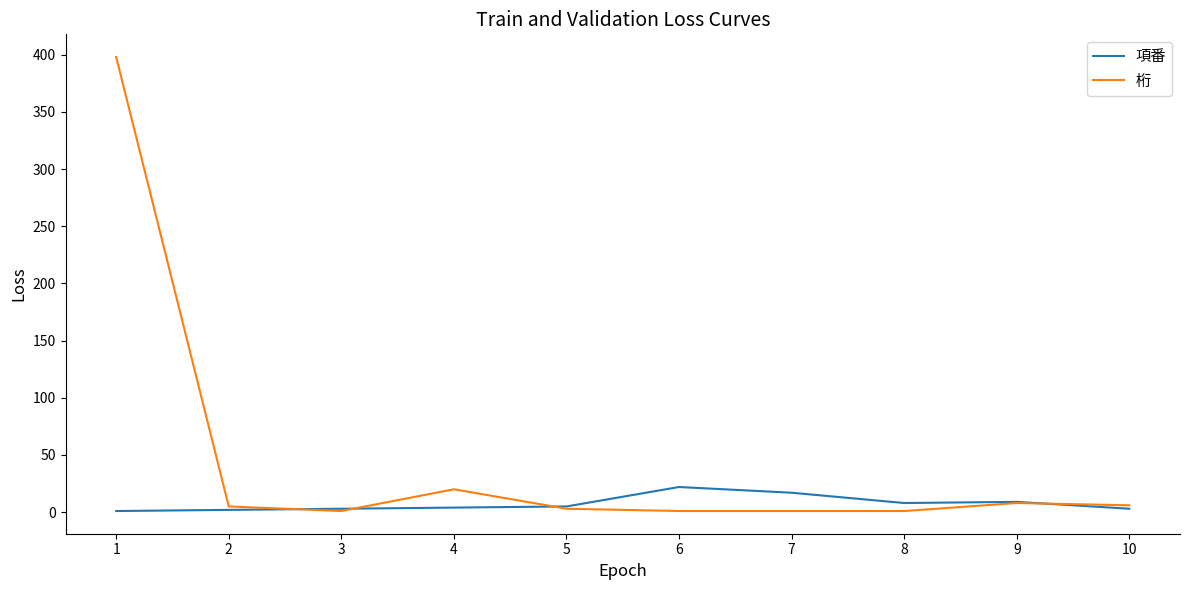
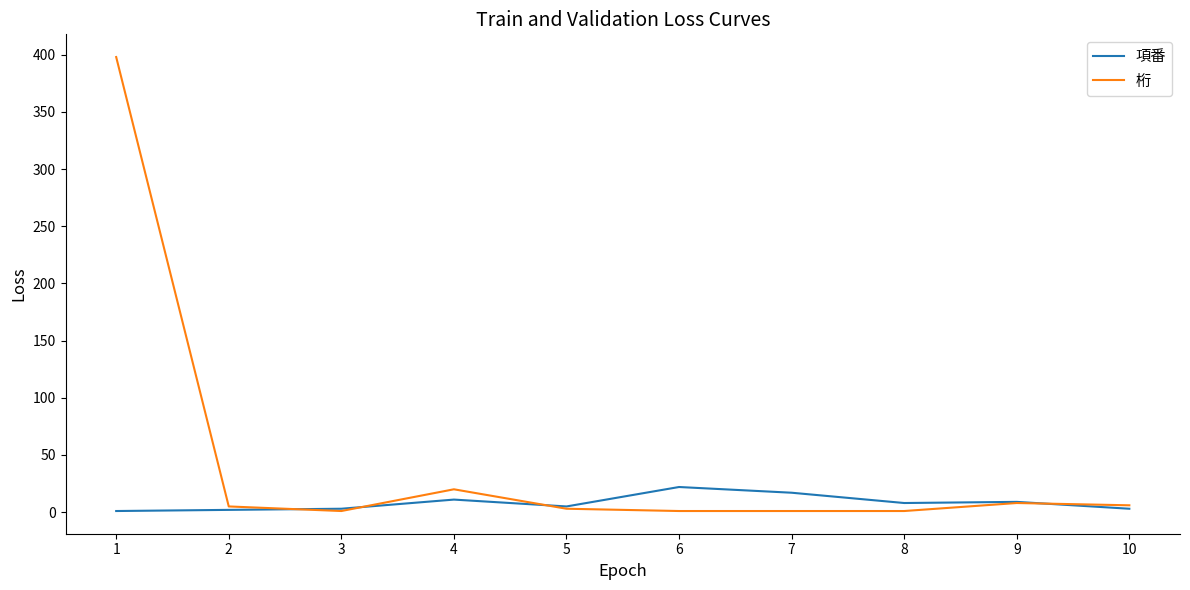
  {
    "項番": {
      "1": 1,
      "2": 2,
-     "4": 4,
+     "4": 11,
      "6": 22,
      "7": 17,
      "8": 8,
      "10": 3
    },
    "桁": {
      "1": 398,
      "2": 5,
      "4": 20,
      "6": 1,
      "7": 1,
      "8": 1,
      "10": 6
    }
  }
